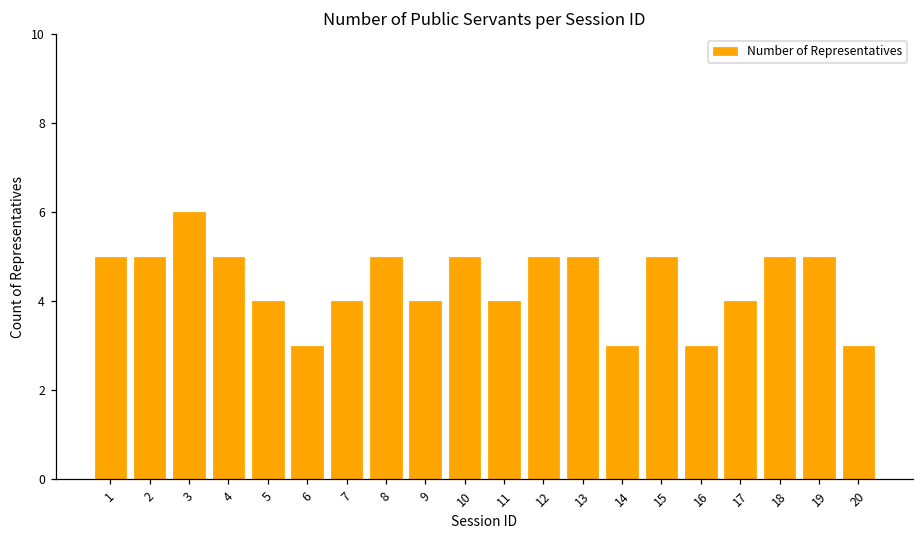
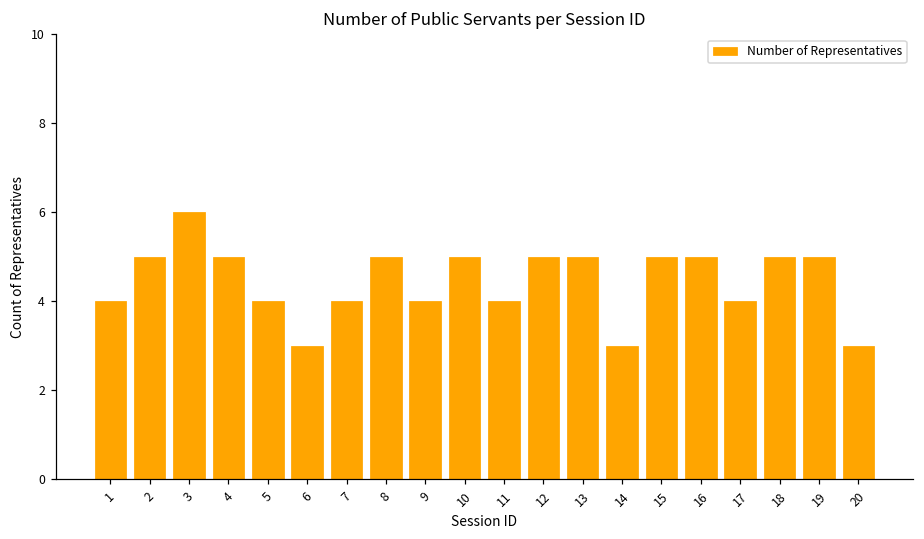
  {
-   "1": 5,
+   "1": 4,
    "2": 5,
    "3": 6,
    "4": 5,
    "5": 4,
    "6": 3,
    "7": 4,
    "8": 5,
    "9": 4,
    "10": 5,
    "11": 4,
    "12": 5,
    "13": 5,
    "14": 3,
    "15": 5,
-   "16": 3,
+   "16": 5,
    "17": 4,
    "18": 5,
    "19": 5,
    "20": 3
  }
